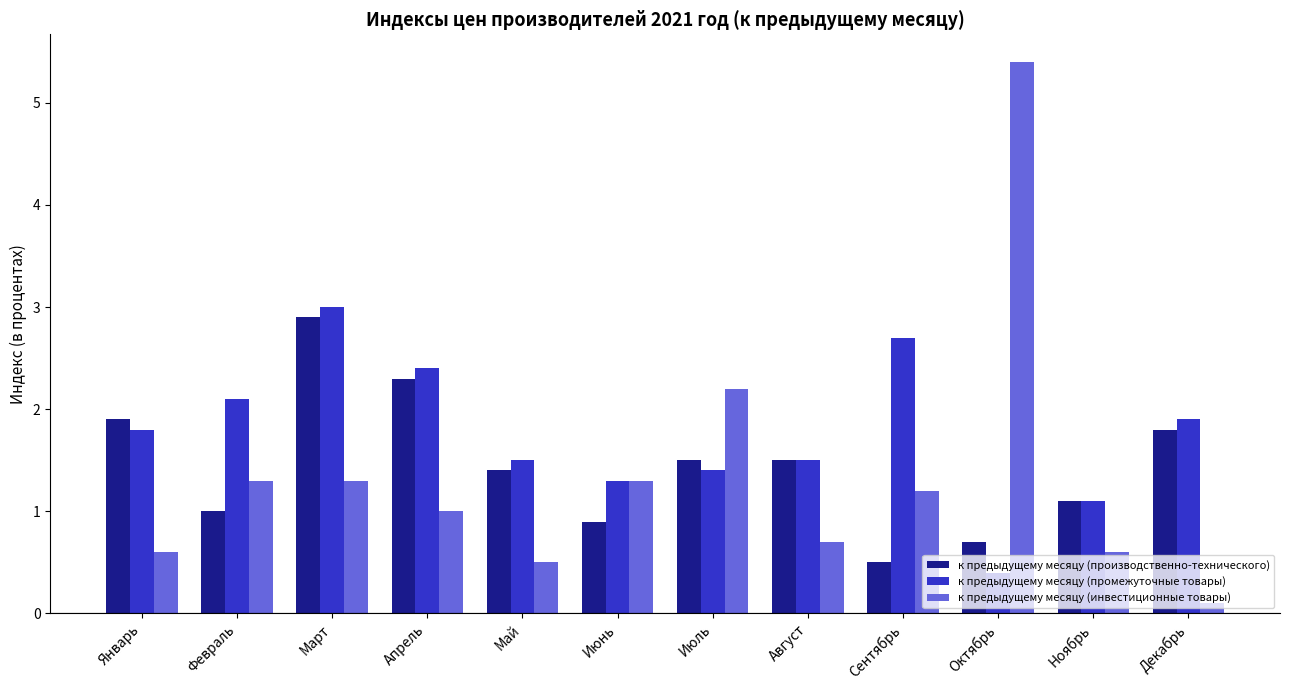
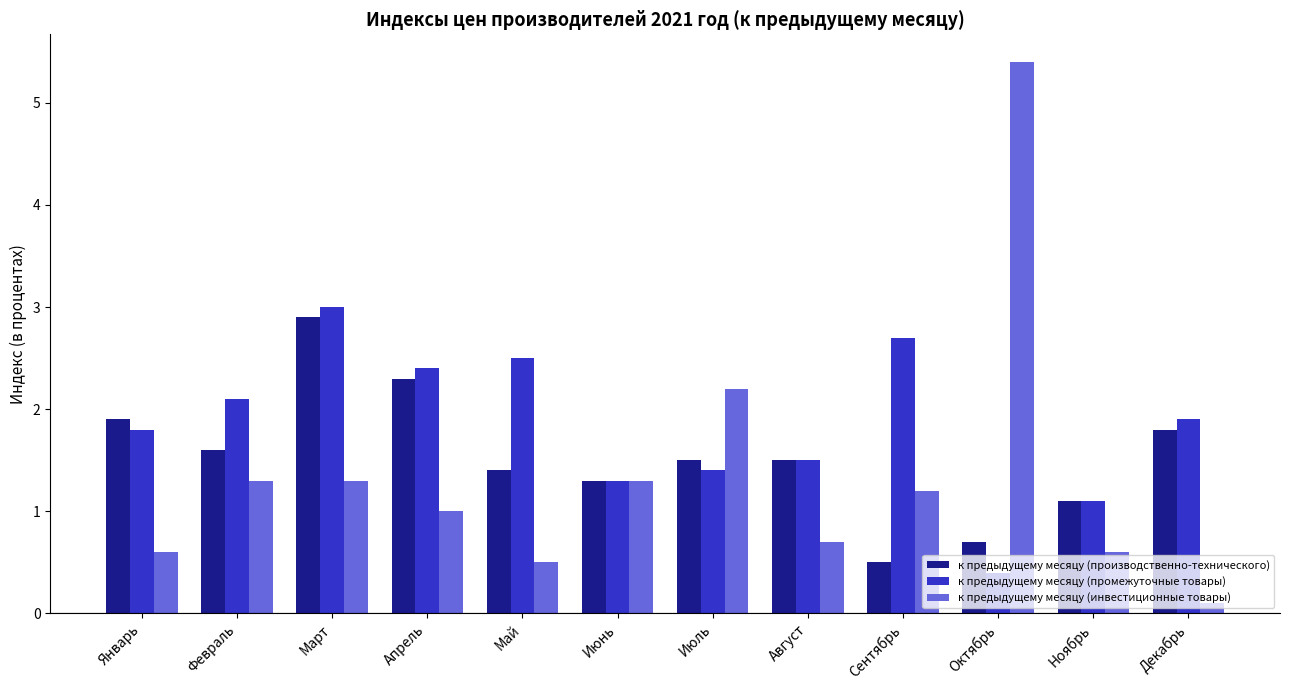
  {
    "к предыдущему месяцу (производственно-технического)": {
      "Январь": 1.90,
-     "Февраль": 1.00,
+     "Февраль": 1.60,
      "Март": 2.90,
      "Апрель": 2.30,
      "Май": 1.40,
-     "Июнь": 0.90,
+     "Июнь": 1.30,
      "Июль": 1.50,
      "Август": 1.50,
      "Сентябрь": 0.50,
      "Октябрь": 0.70,
      "Ноябрь": 1.10,
      "Декабрь": 1.80
    },
    "к предыдущему месяцу (промежуточные товары)": {
      "Январь": 1.80,
      "Февраль": 2.10,
      "Март": 3.00,
      "Апрель": 2.40,
-     "Май": 1.50,
+     "Май": 2.50,
      "Июнь": 1.30,
      "Июль": 1.40,
      "Август": 1.50,
      "Сентябрь": 2.70,
      "Ноябрь": 1.10,
      "Декабрь": 1.90
    },
    "к предыдущему месяцу (инвестиционные товары)": {
      "Январь": 0.60,
      "Февраль": 1.30,
      "Март": 1.30,
      "Апрель": 1.00,
      "Май": 0.50,
      "Июнь": 1.30,
      "Июль": 2.20,
      "Август": 0.70,
      "Сентябрь": 1.20,
      "Октябрь": 5.40,
      "Ноябрь": 0.60
    }
  }
